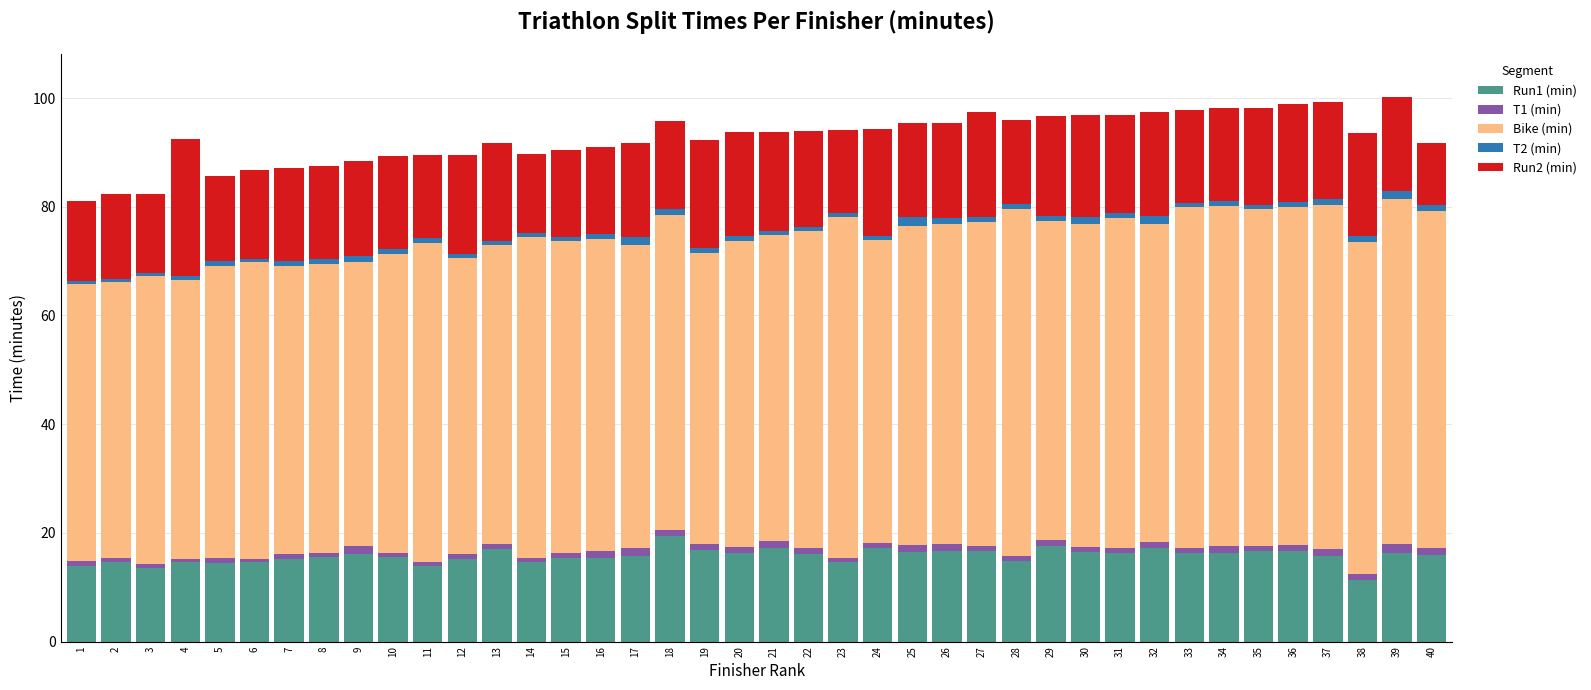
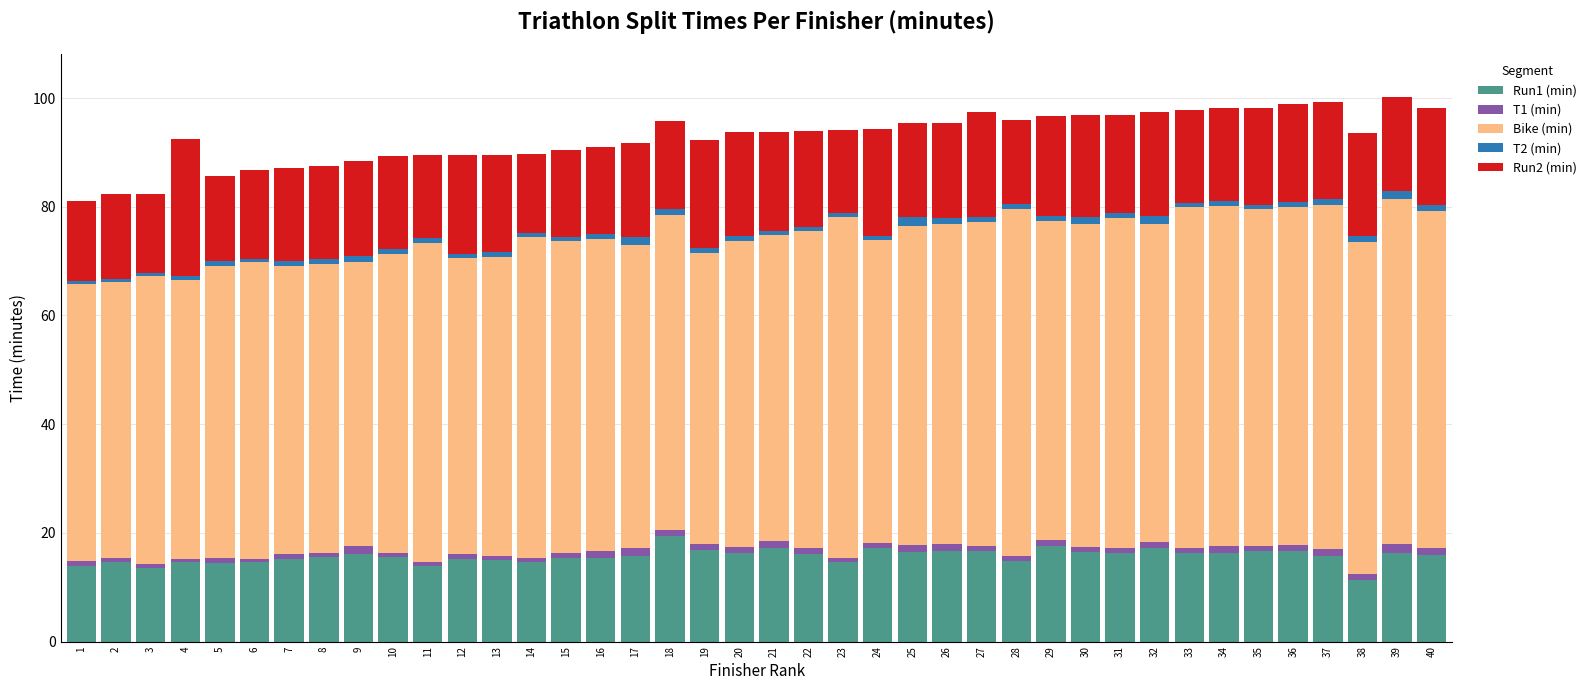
  {
    "Run1 (min)": {
      "1": 14,
      "2": 15,
      "3": 14,
      "4": 15,
      "5": 14,
      "6": 15,
      "7": 15,
      "8": 16,
      "9": 16,
      "10": 16,
      "11": 14,
      "12": 15,
-     "13": 17,
+     "13": 15,
      "14": 15,
      "15": 15,
      "16": 15,
      "17": 16,
      "18": 19,
      "19": 17,
      "20": 16,
      "21": 17,
      "22": 16,
      "23": 15,
      "24": 17,
      "25": 16,
      "26": 17,
      "27": 17,
      "28": 15,
      "29": 18,
      "30": 16,
      "31": 16,
      "32": 17,
      "33": 16,
      "34": 16,
      "35": 17,
      "36": 17,
      "37": 16,
      "38": 11,
      "39": 16,
      "40": 16
    },
    "T1 (min)": {
      "1": 1,
      "2": 1,
      "3": 1,
      "4": 1,
      "5": 1,
      "6": 1,
      "7": 1,
      "8": 1,
      "9": 1,
      "10": 1,
      "11": 1,
      "12": 1,
      "13": 1,
      "14": 1,
      "15": 1,
      "16": 1,
      "17": 1,
      "18": 1,
      "19": 1,
      "20": 1,
      "21": 1,
      "22": 1,
      "23": 1,
      "24": 1,
      "25": 1,
      "26": 1,
      "27": 1,
      "28": 1,
      "29": 1,
      "30": 1,
      "31": 1,
      "32": 1,
      "33": 1,
      "34": 1,
      "35": 1,
      "36": 1,
      "37": 1,
      "38": 1,
      "39": 2,
      "40": 1
    },
    "Bike (min)": {
      "1": 51,
      "2": 51,
      "3": 53,
      "4": 51,
      "5": 54,
      "6": 55,
      "7": 53,
      "8": 53,
      "9": 52,
      "10": 55,
      "11": 59,
      "12": 54,
      "13": 55,
      "14": 59,
      "15": 57,
      "16": 57,
      "17": 56,
      "18": 58,
      "19": 54,
      "20": 56,
      "21": 56,
      "22": 58,
      "23": 63,
      "24": 56,
      "25": 59,
      "26": 59,
      "27": 60,
      "28": 64,
      "29": 59,
      "30": 59,
      "31": 61,
      "32": 59,
      "33": 63,
      "34": 63,
      "35": 62,
      "36": 62,
      "37": 63,
      "38": 61,
      "39": 63,
      "40": 62
    },
    "T2 (min)": {
      "1": 1,
      "2": 1,
      "3": 1,
      "4": 1,
      "5": 1,
      "6": 1,
      "7": 1,
      "8": 1,
      "9": 1,
      "10": 1,
      "11": 1,
      "12": 1,
      "13": 1,
      "14": 1,
      "15": 1,
      "16": 1,
      "17": 2,
      "18": 1,
      "19": 1,
      "20": 1,
      "21": 1,
      "22": 1,
      "23": 1,
      "24": 1,
      "25": 2,
      "26": 1,
      "27": 1,
      "28": 1,
      "29": 1,
      "30": 1,
      "31": 1,
      "32": 1,
      "33": 1,
      "34": 1,
      "35": 1,
      "36": 1,
      "37": 1,
      "38": 1,
      "39": 1,
      "40": 1
    },
    "Run2 (min)": {
      "1": 15,
      "2": 16,
      "3": 14,
      "4": 25,
      "5": 16,
      "6": 16,
      "7": 17,
      "8": 17,
      "9": 17,
      "10": 17,
      "11": 15,
      "12": 18,
      "13": 18,
      "14": 15,
      "15": 16,
      "16": 16,
      "17": 17,
      "18": 16,
      "19": 20,
      "20": 19,
      "21": 18,
      "22": 18,
      "23": 15,
      "24": 20,
      "25": 17,
      "26": 18,
      "27": 19,
      "28": 15,
      "29": 18,
      "30": 19,
      "31": 18,
      "32": 19,
      "33": 17,
      "34": 17,
      "35": 18,
      "36": 18,
      "37": 18,
      "38": 19,
      "39": 17,
-     "40": 11
+     "40": 18
    }
  }
